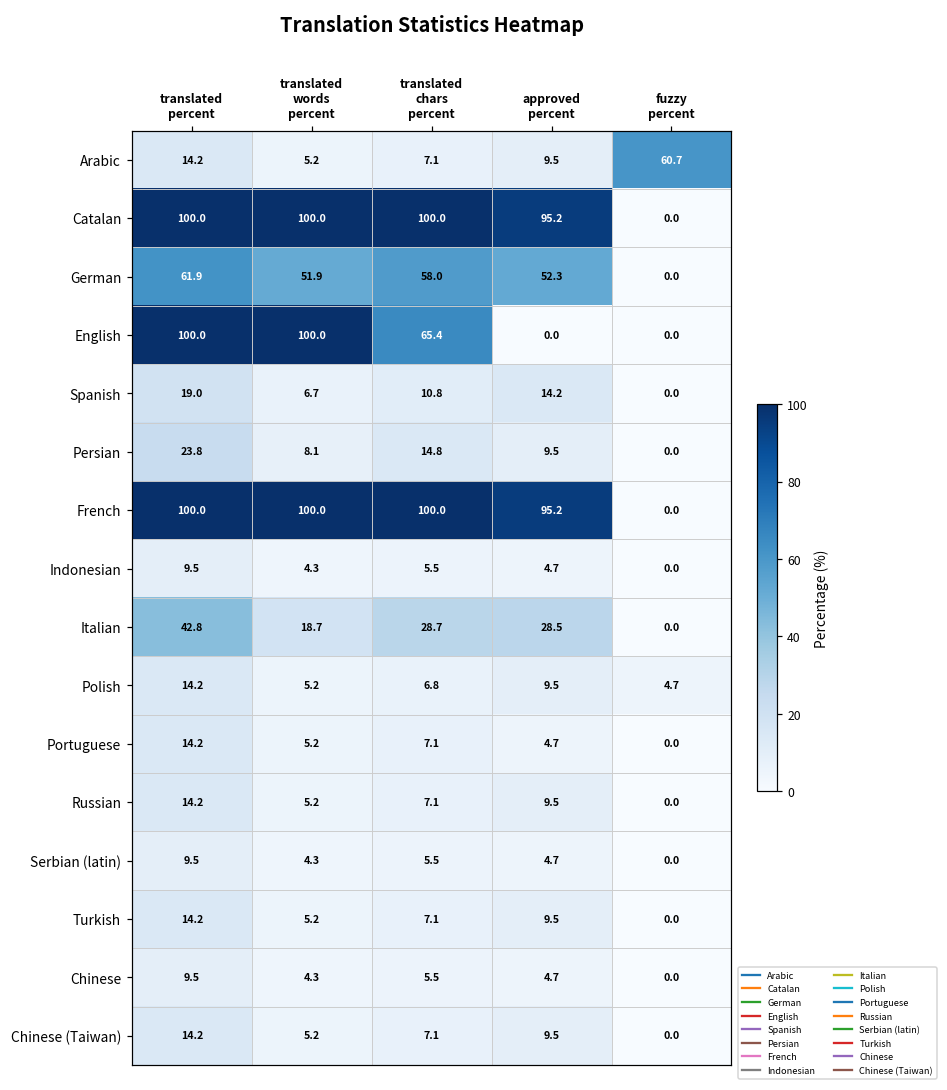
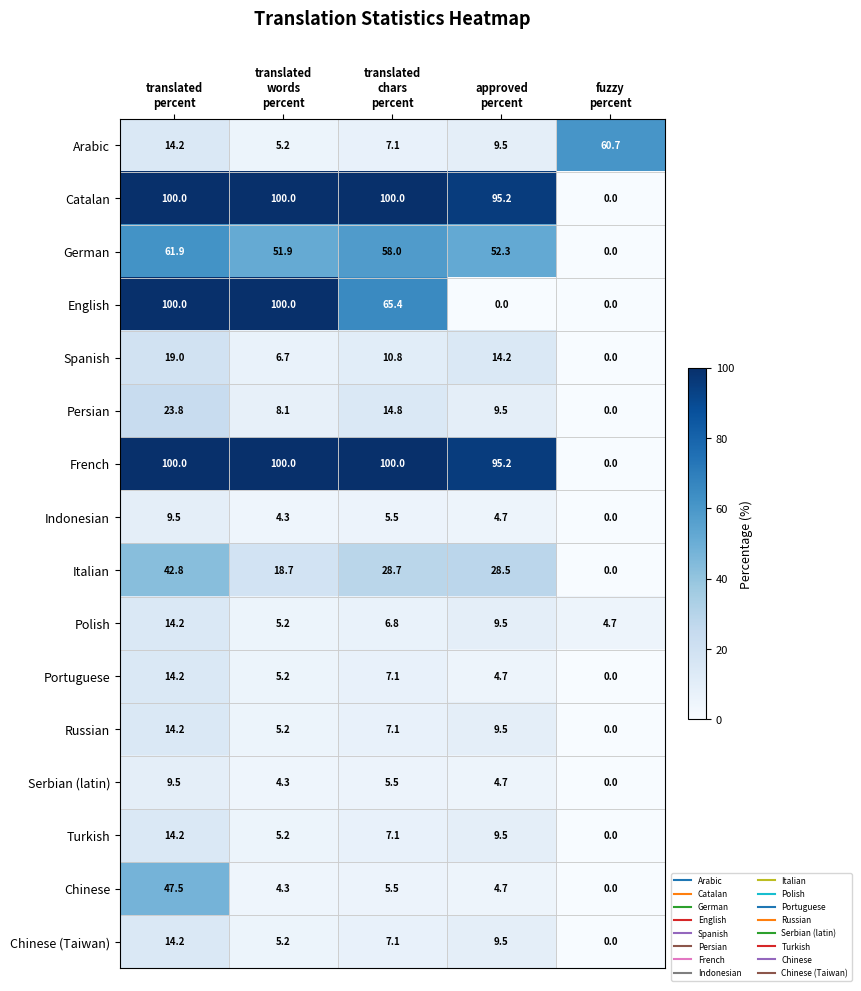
  {
    "Arabic": {
      "translated percent": 14.2,
      "translated words percent": 5.2,
      "translated chars percent": 7.1,
      "approved percent": 9.5,
      "fuzzy percent": 60.7
    },
    "Catalan": {
      "translated percent": 100.0,
      "translated words percent": 100.0,
      "translated chars percent": 100.0,
      "approved percent": 95.2,
      "fuzzy percent": 0.0
    },
    "German": {
      "translated percent": 61.9,
      "translated words percent": 51.9,
      "translated chars percent": 58.0,
      "approved percent": 52.3,
      "fuzzy percent": 0.0
    },
    "English": {
      "translated percent": 100.0,
      "translated words percent": 100.0,
      "translated chars percent": 65.4,
      "approved percent": 0.0,
      "fuzzy percent": 0.0
    },
    "Spanish": {
      "translated percent": 19.0,
      "translated words percent": 6.7,
      "translated chars percent": 10.8,
      "approved percent": 14.2,
      "fuzzy percent": 0.0
    },
    "Persian": {
      "translated percent": 23.8,
      "translated words percent": 8.1,
      "translated chars percent": 14.8,
      "approved percent": 9.5,
      "fuzzy percent": 0.0
    },
    "French": {
      "translated percent": 100.0,
      "translated words percent": 100.0,
      "translated chars percent": 100.0,
      "approved percent": 95.2,
      "fuzzy percent": 0.0
    },
    "Indonesian": {
      "translated percent": 9.5,
      "translated words percent": 4.3,
      "translated chars percent": 5.5,
      "approved percent": 4.7,
      "fuzzy percent": 0.0
    },
    "Italian": {
      "translated percent": 42.8,
      "translated words percent": 18.7,
      "translated chars percent": 28.7,
      "approved percent": 28.5,
      "fuzzy percent": 0.0
    },
    "Polish": {
      "translated percent": 14.2,
      "translated words percent": 5.2,
      "translated chars percent": 6.8,
      "approved percent": 9.5,
      "fuzzy percent": 4.7
    },
    "Portuguese": {
      "translated percent": 14.2,
      "translated words percent": 5.2,
      "translated chars percent": 7.1,
      "approved percent": 4.7,
      "fuzzy percent": 0.0
    },
    "Russian": {
      "translated percent": 14.2,
      "translated words percent": 5.2,
      "translated chars percent": 7.1,
      "approved percent": 9.5,
      "fuzzy percent": 0.0
    },
    "Serbian (latin)": {
      "translated percent": 9.5,
      "translated words percent": 4.3,
      "translated chars percent": 5.5,
      "approved percent": 4.7,
      "fuzzy percent": 0.0
    },
    "Turkish": {
      "translated percent": 14.2,
      "translated words percent": 5.2,
      "translated chars percent": 7.1,
      "approved percent": 9.5,
      "fuzzy percent": 0.0
    },
    "Chinese": {
-     "translated percent": 9.5,
+     "translated percent": 47.5,
      "translated words percent": 4.3,
      "translated chars percent": 5.5,
      "approved percent": 4.7,
      "fuzzy percent": 0.0
    },
    "Chinese (Taiwan)": {
      "translated percent": 14.2,
      "translated words percent": 5.2,
      "translated chars percent": 7.1,
      "approved percent": 9.5,
      "fuzzy percent": 0.0
    }
  }
